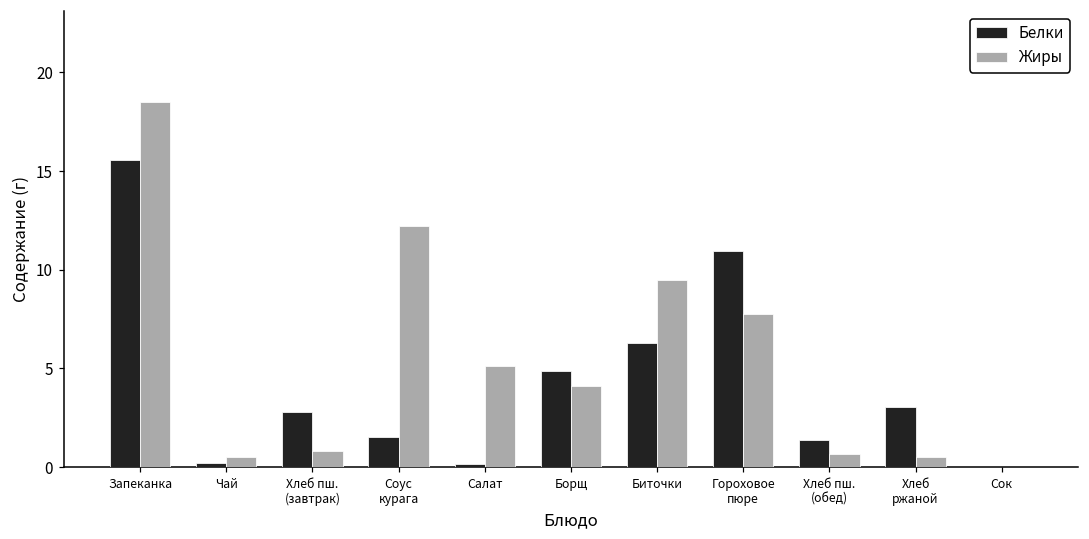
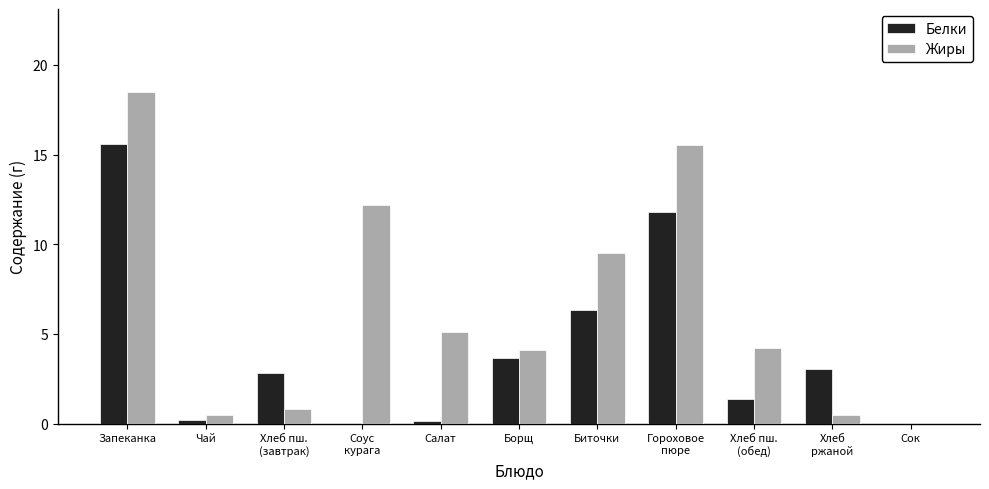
  {
    "Белки": {
      "Запеканка": 15.6,
      "Чай": 0.2,
      "Хлеб пш. (завтрак)": 2.8,
-     "Соус курага": 1.5,
+     "Соус курага": 0.0,
      "Салат": 0.2,
-     "Борщ": 4.9,
+     "Борщ": 3.6,
      "Биточки": 6.3,
-     "Гороховое пюре": 11.0,
+     "Гороховое пюре": 11.8,
      "Хлеб пш. (обед)": 1.4,
      "Хлеб ржаной": 3.0,
      "Сок": 0.0
    },
    "Жиры": {
      "Запеканка": 18.5,
      "Чай": 0.5,
      "Хлеб пш. (завтрак)": 0.8,
      "Соус курага": 12.2,
      "Салат": 5.1,
      "Борщ": 4.1,
      "Биточки": 9.5,
-     "Гороховое пюре": 7.8,
-     "Хлеб пш. (обед)": 0.6,
+     "Гороховое пюре": 15.5,
+     "Хлеб пш. (обед)": 4.2,
      "Хлеб ржаной": 0.5,
      "Сок": 0.0
    }
  }
